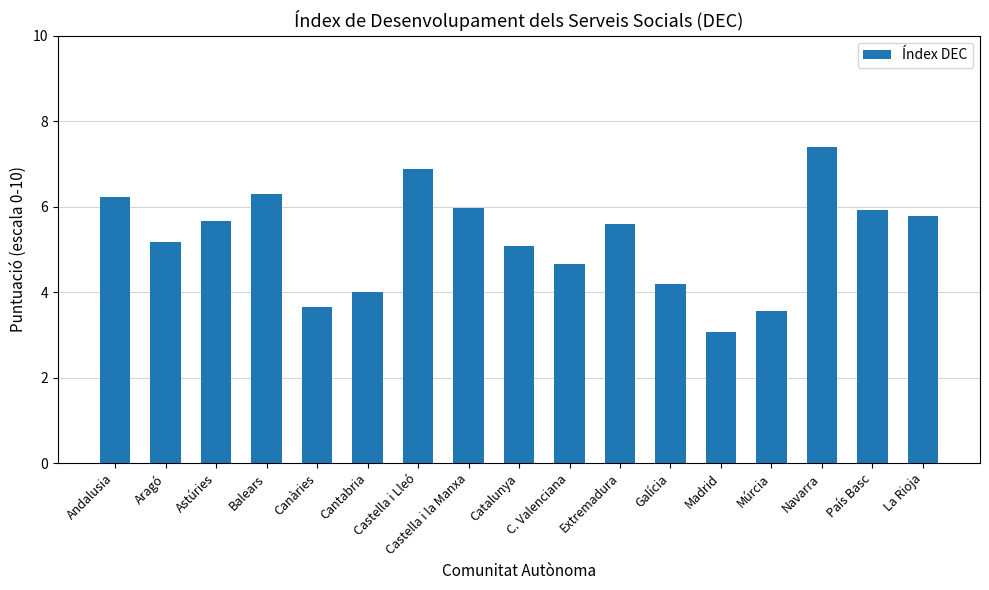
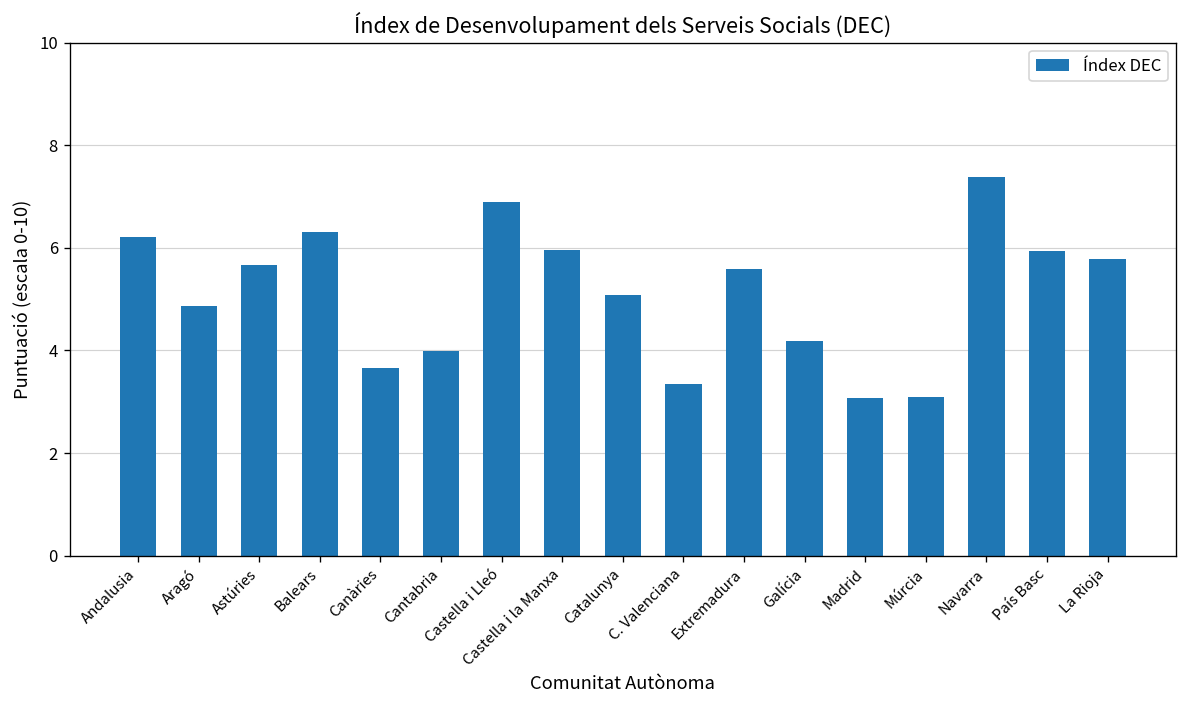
  {
    "Andalusia": 6.2,
-   "Aragó": 5.2,
+   "Aragó": 4.9,
    "Astúries": 5.7,
    "Balears": 6.3,
    "Canàries": 3.7,
    "Cantabria": 4.0,
    "Castella i Lleó": 6.9,
    "Castella i la Manxa": 6.0,
    "Catalunya": 5.1,
-   "C. Valenciana": 4.7,
+   "C. Valenciana": 3.3,
    "Extremadura": 5.6,
    "Galícia": 4.2,
    "Madrid": 3.1,
-   "Múrcia": 3.6,
+   "Múrcia": 3.1,
    "Navarra": 7.4,
    "País Basc": 5.9,
    "La Rioja": 5.8
  }
